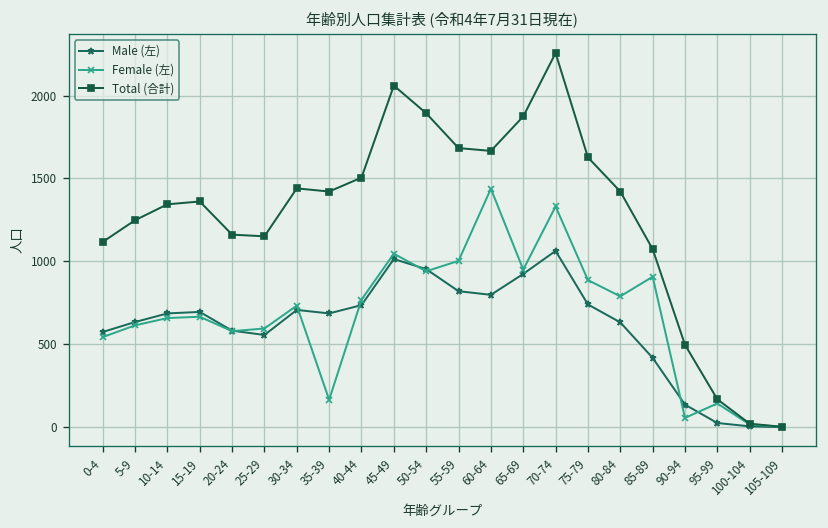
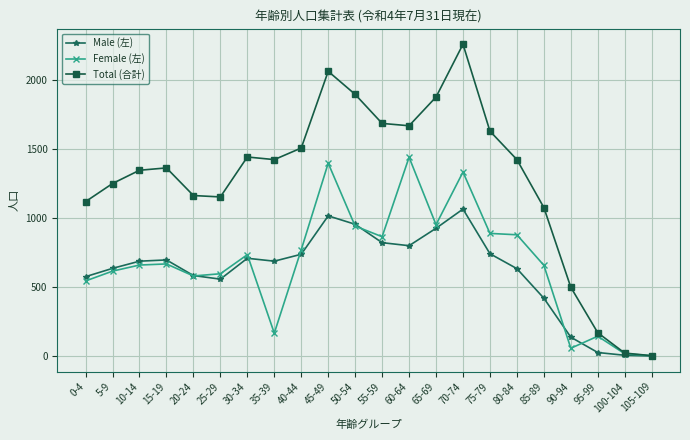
  {
    "Female (左)": {
      "0-4": 540,
      "5-9": 610,
      "10-14": 660,
      "15-19": 670,
      "25-29": 600,
      "30-34": 730,
      "35-39": 170,
      "40-44": 770,
-     "45-49": 1050,
-     "55-59": 1000,
+     "45-49": 1400,
+     "55-59": 860,
      "60-64": 1440,
      "65-69": 950,
      "70-74": 1330,
      "75-79": 890,
-     "80-84": 790,
-     "85-89": 910,
+     "80-84": 880,
+     "85-89": 660,
      "90-94": 60,
      "95-99": 140
    }
  }
